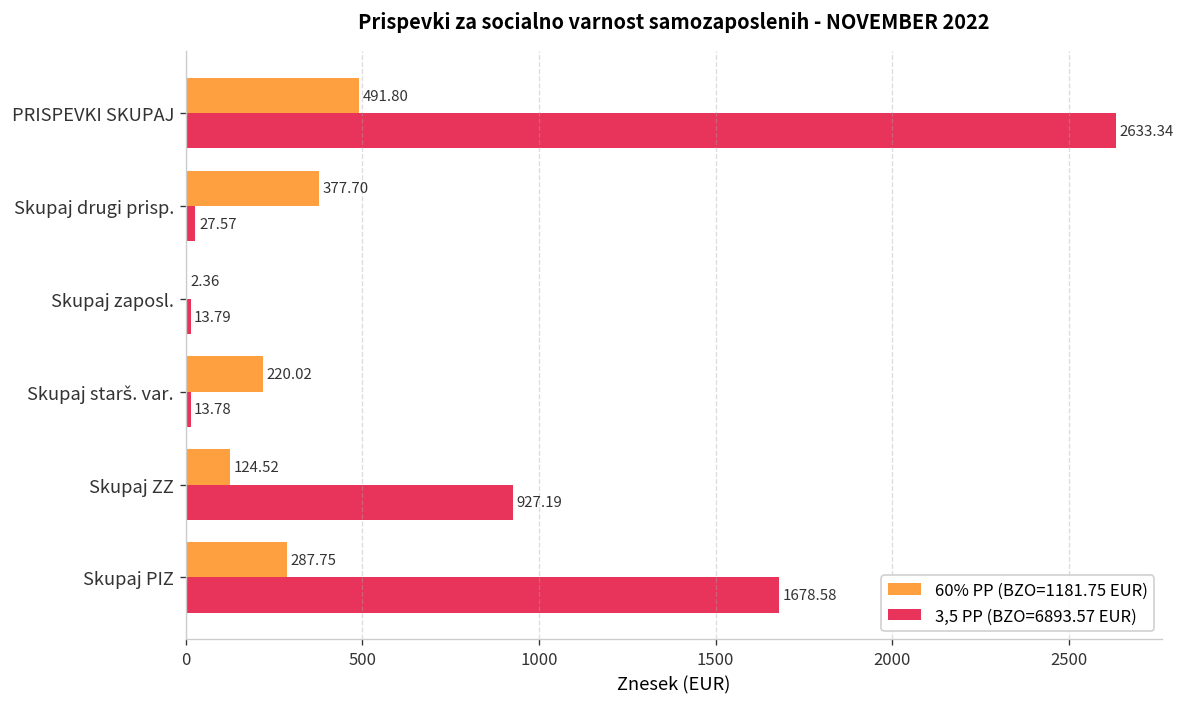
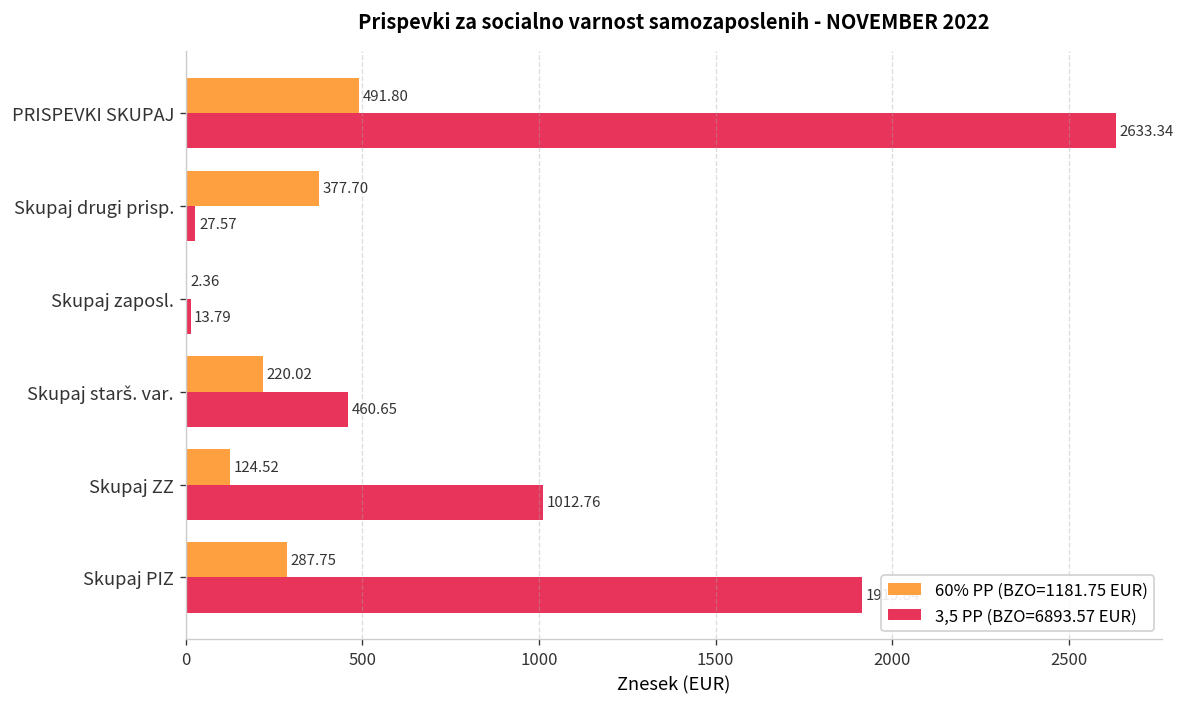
  {
    "60% PP (BZO=1181.75 EUR)": {
      "PRISPEVKI SKUPAJ": 491.80,
      "Skupaj drugi prisp.": 377.70,
      "Skupaj zaposl.": 2.36,
      "Skupaj starš. var.": 220.02,
      "Skupaj ZZ": 124.52,
      "Skupaj PIZ": 287.75
    },
    "3,5 PP (BZO=6893.57 EUR)": {
      "PRISPEVKI SKUPAJ": 2633.34,
      "Skupaj drugi prisp.": 27.57,
      "Skupaj zaposl.": 13.79,
-     "Skupaj starš. var.": 13.78,
-     "Skupaj ZZ": 927.19,
-     "Skupaj PIZ": 1680
+     "Skupaj starš. var.": 460.65,
+     "Skupaj ZZ": 1012.76,
+     "Skupaj PIZ": 1920
    }
  }
